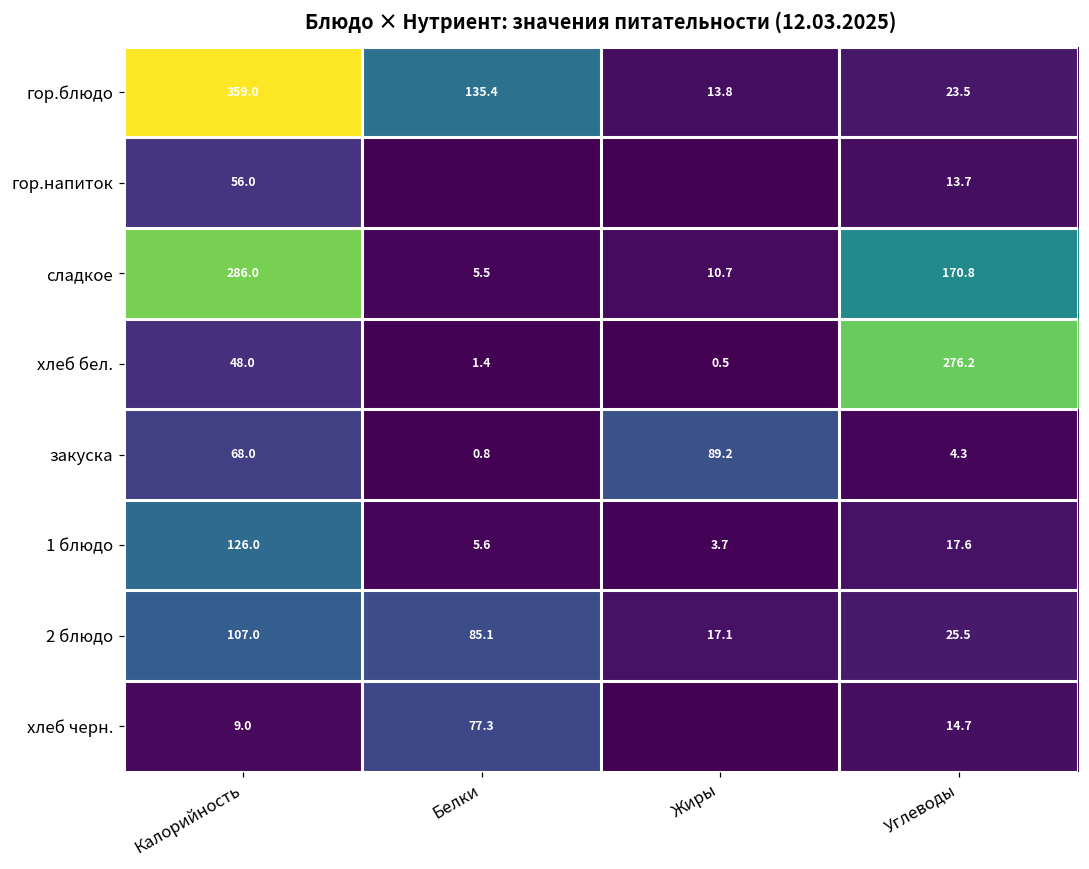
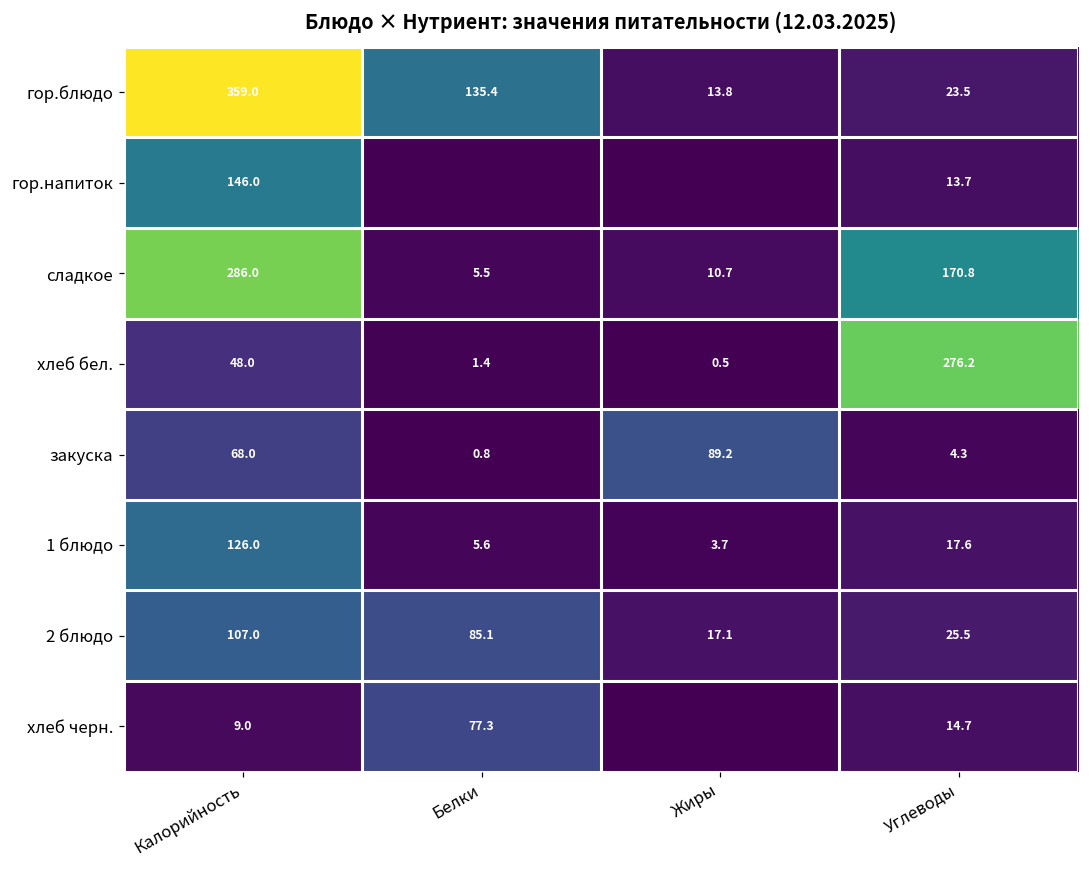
  {
    "гор.блюдо": {
      "Калорийность": 359.0,
      "Белки": 135.4,
      "Жиры": 13.8,
      "Углеводы": 23.5
    },
    "гор.напиток": {
-     "Калорийность": 56.0,
+     "Калорийность": 146.0,
      "Углеводы": 13.7
    },
    "сладкое": {
      "Калорийность": 286.0,
      "Белки": 5.5,
      "Жиры": 10.7,
      "Углеводы": 170.8
    },
    "хлеб бел.": {
      "Калорийность": 48.0,
      "Белки": 1.4,
      "Жиры": 0.5,
      "Углеводы": 276.2
    },
    "закуска": {
      "Калорийность": 68.0,
      "Белки": 0.8,
      "Жиры": 89.2,
      "Углеводы": 4.3
    },
    "1 блюдо": {
      "Калорийность": 126.0,
      "Белки": 5.6,
      "Жиры": 3.7,
      "Углеводы": 17.6
    },
    "2 блюдо": {
      "Калорийность": 107.0,
      "Белки": 85.1,
      "Жиры": 17.1,
      "Углеводы": 25.5
    },
    "хлеб черн.": {
      "Калорийность": 9.0,
      "Белки": 77.3,
      "Углеводы": 14.7
    }
  }
